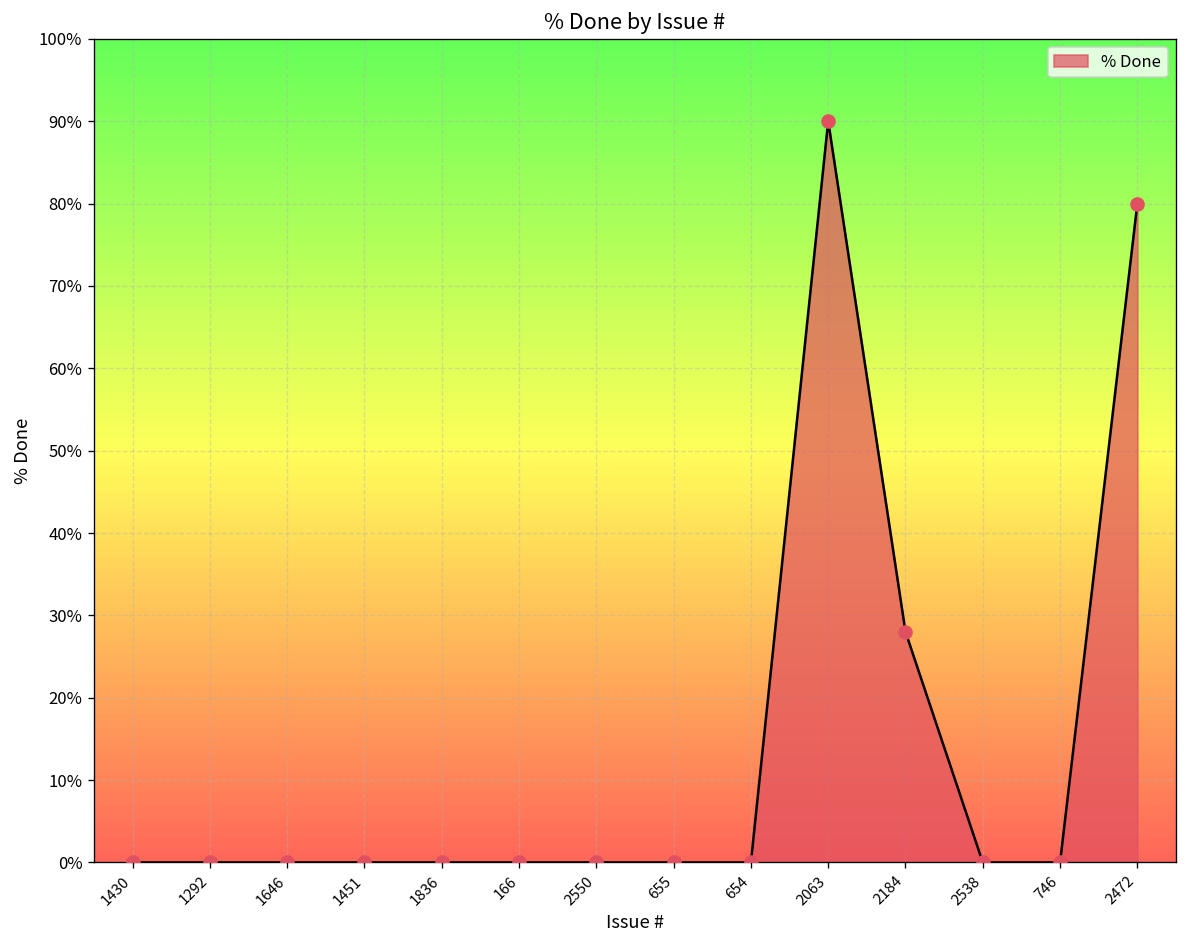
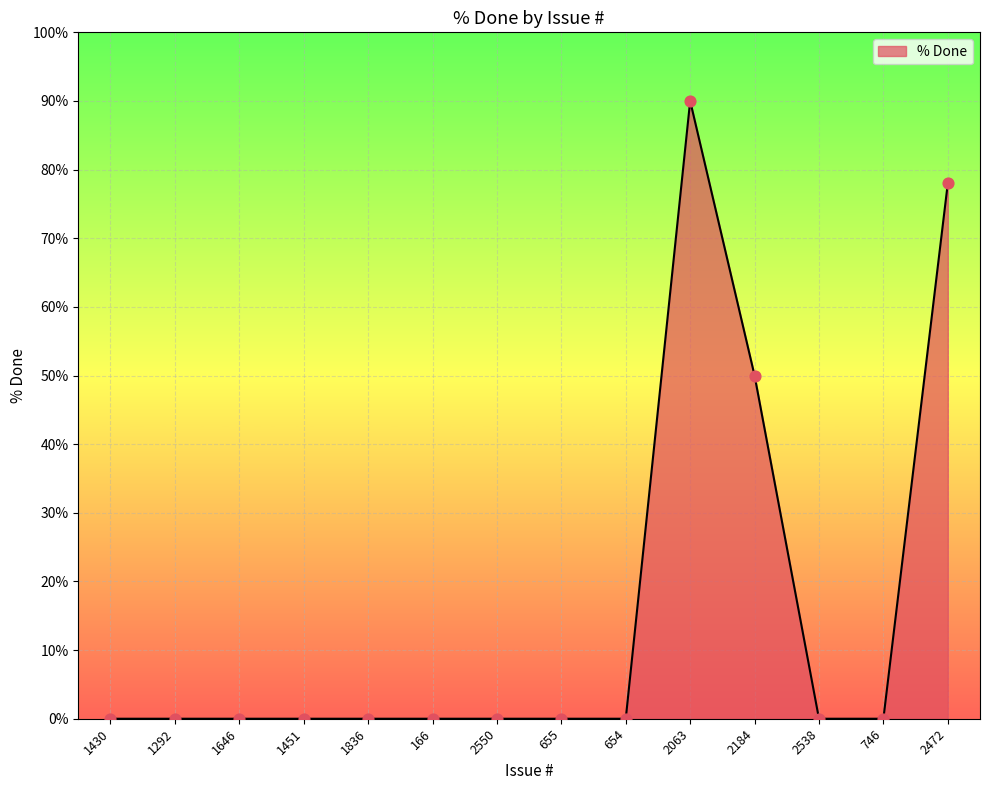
  {
    "1430": "0%",
    "1292": "0%",
    "1646": "0%",
    "1451": "0%",
    "1836": "0%",
    "166": "0%",
    "2550": "0%",
    "655": "0%",
    "654": "0%",
    "2063": "90%",
-   "2184": "28%",
+   "2184": "50%",
    "2538": "0%",
    "746": "0%",
-   "2472": "80%"
+   "2472": "78%"
  }
